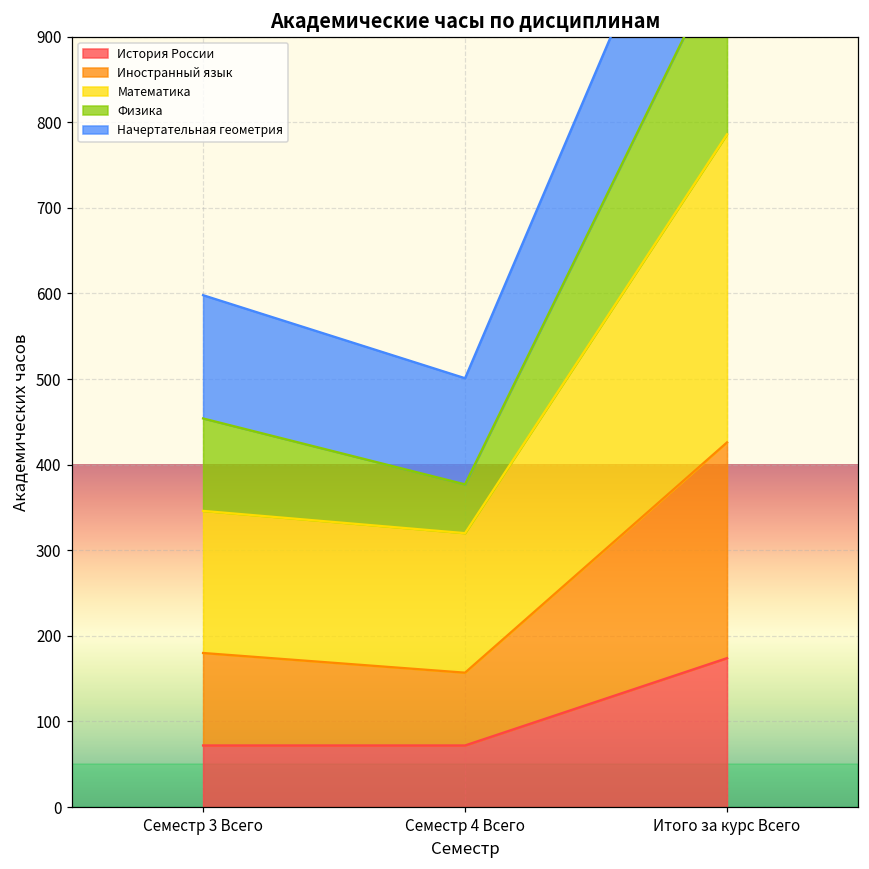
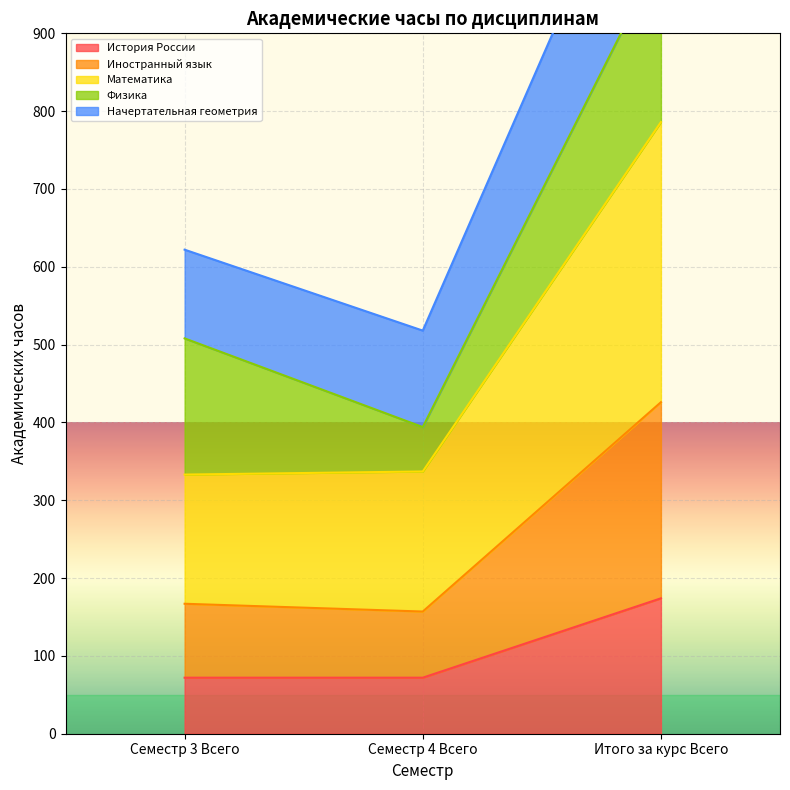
  {
    "История России": {
      "Семестр 3 Всего": 70,
      "Семестр 4 Всего": 70,
      "Итого за курс Всего": 170
    },
    "Иностранный язык": {
-     "Семестр 3 Всего": 110,
+     "Семестр 3 Всего": 100,
      "Семестр 4 Всего": 90,
      "Итого за курс Всего": 250
    },
    "Математика": {
      "Семестр 3 Всего": 170,
-     "Семестр 4 Всего": 160,
+     "Семестр 4 Всего": 180,
      "Итого за курс Всего": 360
    },
    "Физика": {
-     "Семестр 3 Всего": 110,
+     "Семестр 3 Всего": 180,
      "Семестр 4 Всего": 60
    },
    "Начертательная геометрия": {
-     "Семестр 3 Всего": 140,
+     "Семестр 3 Всего": 110,
      "Семестр 4 Всего": 120
    }
  }
